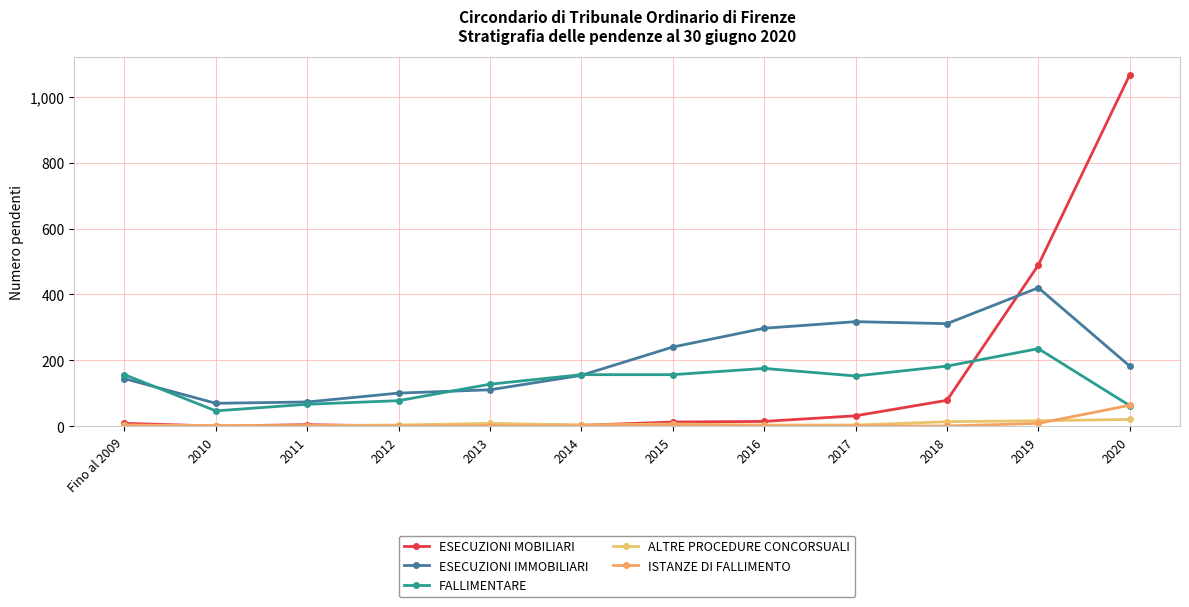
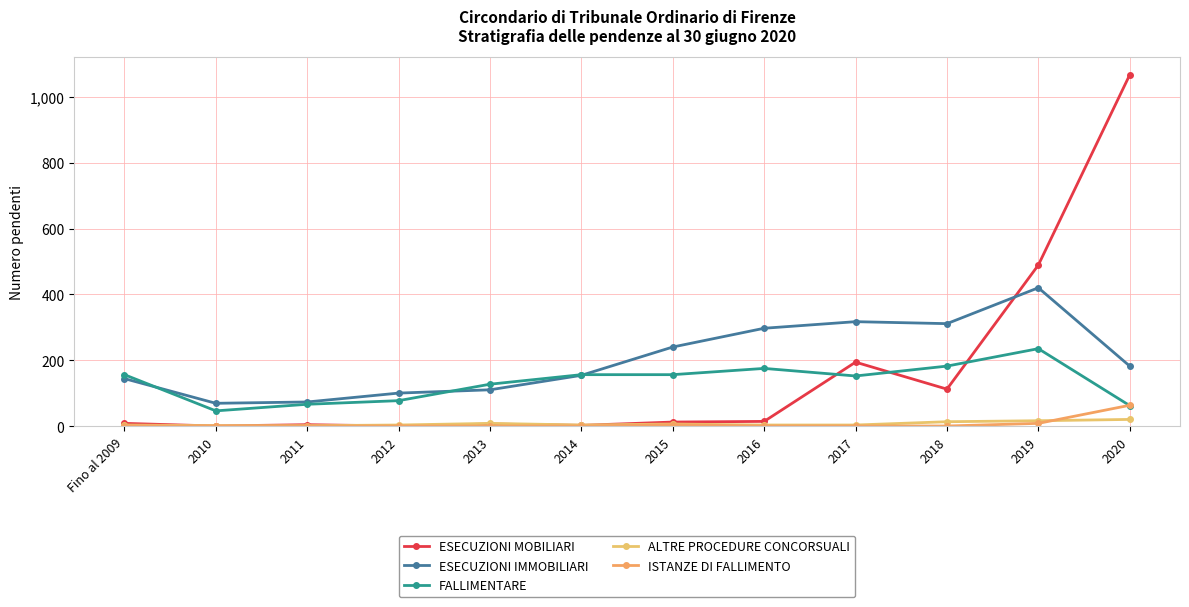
  {
    "ESECUZIONI MOBILIARI": {
      "2016": "10",
-     "2017": "30",
-     "2018": "80",
+     "2017": "190",
+     "2018": "110",
      "2019": "490",
      "2020": "1,070"
    }
  }
